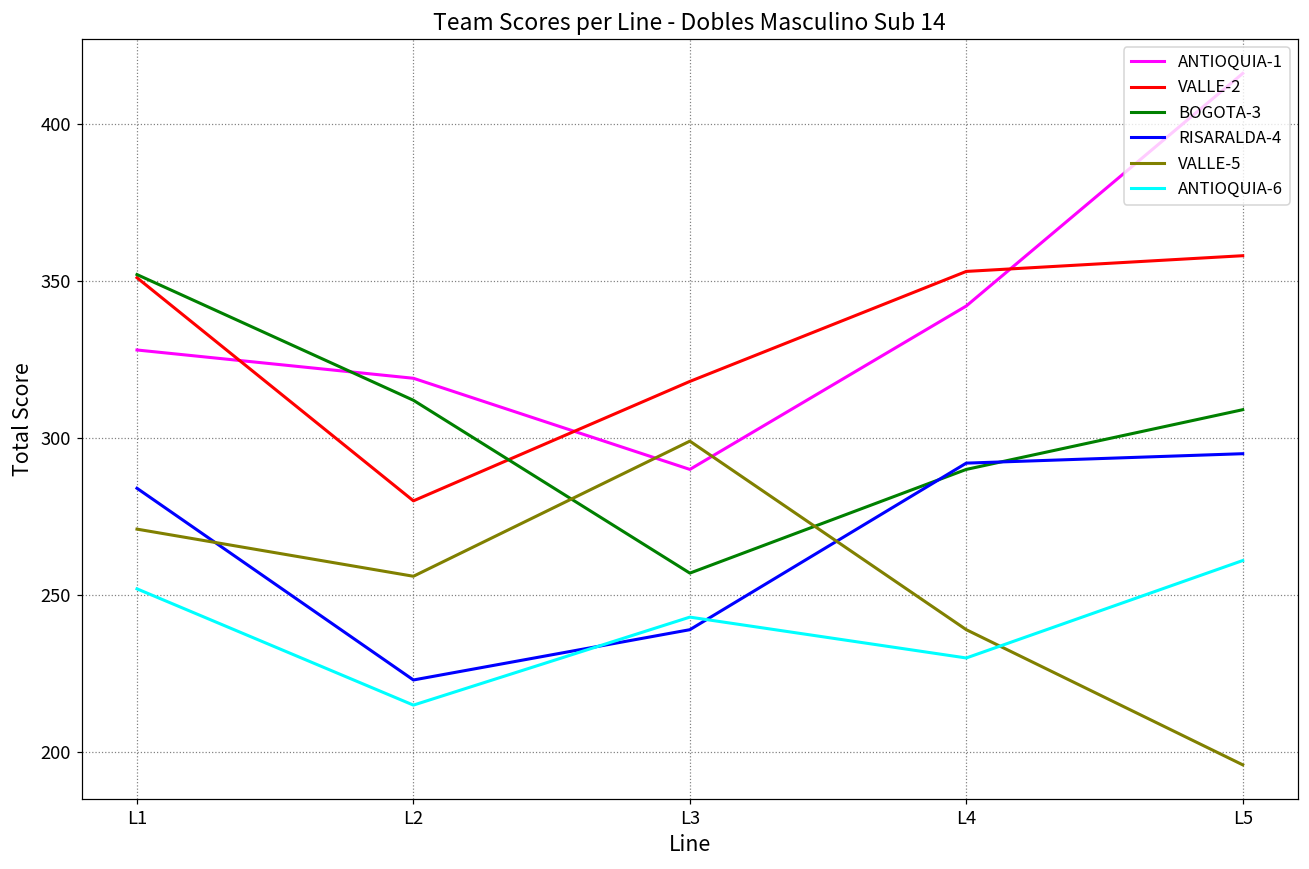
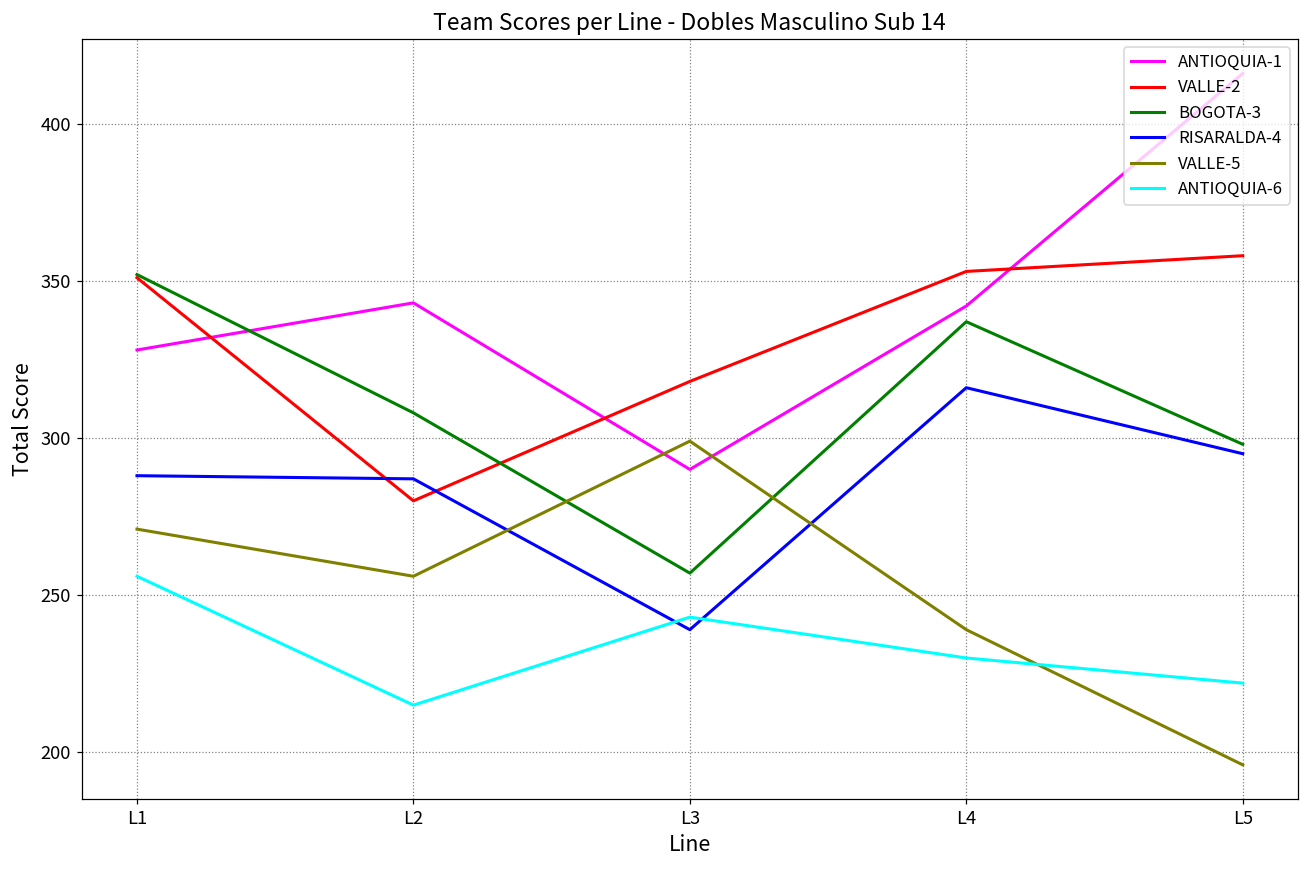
  {
    "ANTIOQUIA-1": {
      "L1": 328,
-     "L2": 319,
+     "L2": 343,
      "L3": 290,
      "L4": 342
    },
    "VALLE-2": {
      "L1": 351,
      "L2": 280,
      "L3": 318,
      "L4": 353,
      "L5": 358
    },
    "BOGOTA-3": {
      "L1": 352,
-     "L2": 312,
+     "L2": 308,
      "L3": 257,
-     "L4": 290,
-     "L5": 309
+     "L4": 337,
+     "L5": 298
    },
    "RISARALDA-4": {
-     "L1": 284,
-     "L2": 223,
+     "L1": 288,
+     "L2": 287,
      "L3": 239,
-     "L4": 292,
+     "L4": 316,
      "L5": 295
    },
    "VALLE-5": {
      "L1": 271,
      "L2": 256,
      "L3": 299,
      "L4": 239,
      "L5": 196
    },
    "ANTIOQUIA-6": {
-     "L1": 252,
+     "L1": 256,
      "L2": 215,
      "L3": 243,
      "L4": 230,
-     "L5": 261
+     "L5": 222
    }
  }
